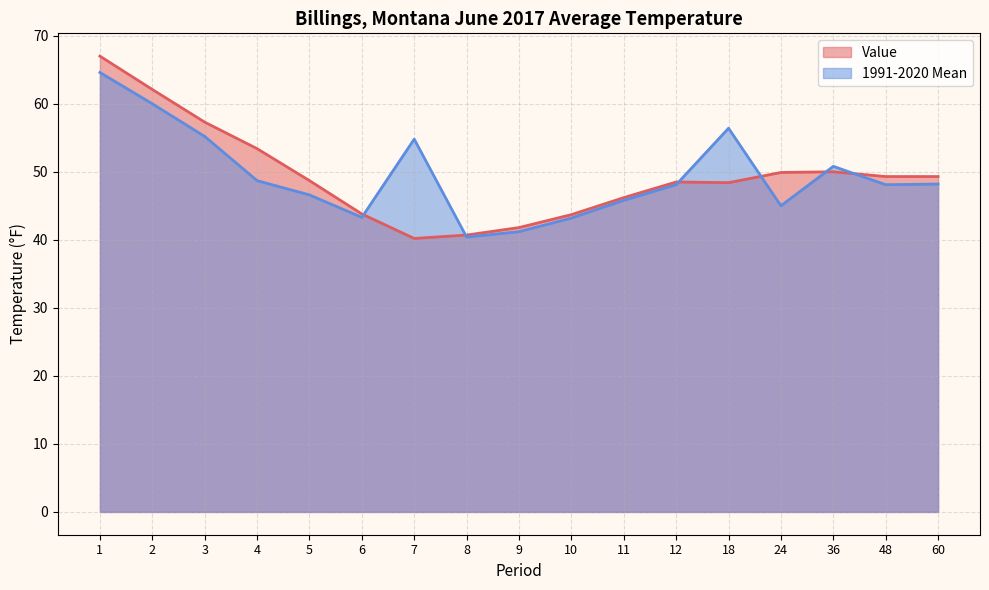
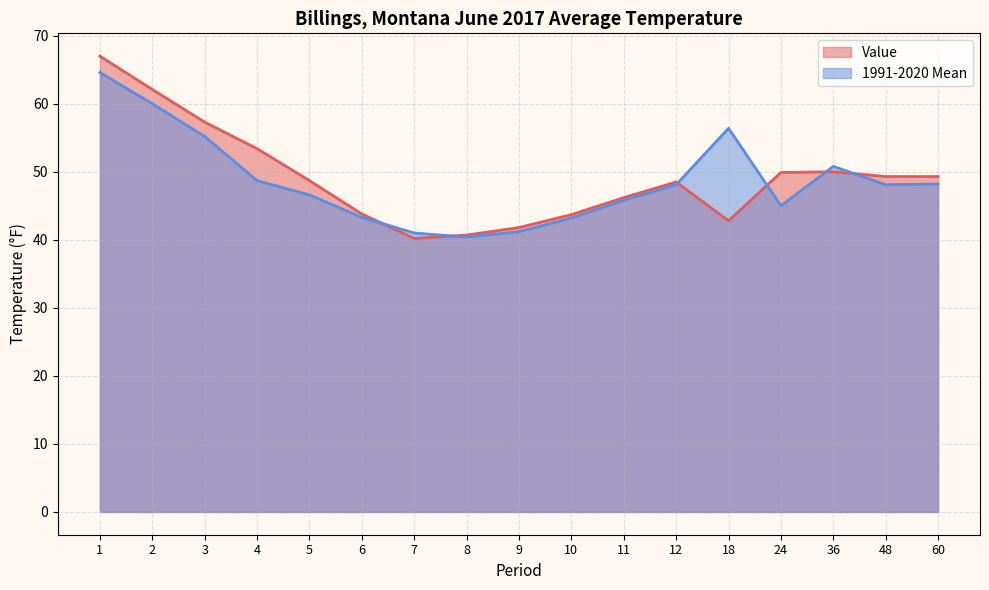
  {
    "Value": {
      "1": 67,
      "2": 62,
      "3": 57,
      "4": 53,
      "5": 49,
      "6": 44,
      "7": 40,
      "9": 42,
      "10": 44,
      "11": 46,
      "12": 49,
-     "18": 48,
+     "18": 43,
      "24": 50,
      "36": 50,
      "48": 49,
      "60": 49
    },
    "1991-2020 Mean": {
      "1": 65,
      "2": 60,
      "3": 55,
      "4": 49,
      "5": 47,
      "6": 43,
-     "7": 55,
+     "7": 41,
      "9": 41,
      "10": 43,
      "11": 46,
      "12": 48,
      "18": 56,
      "24": 45,
      "36": 51,
      "48": 48,
      "60": 48
    }
  }
